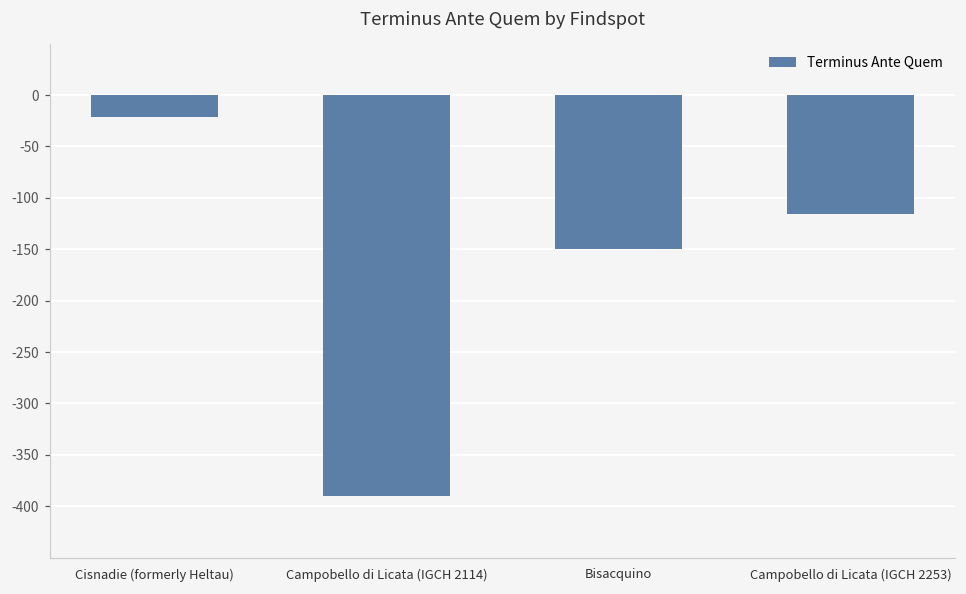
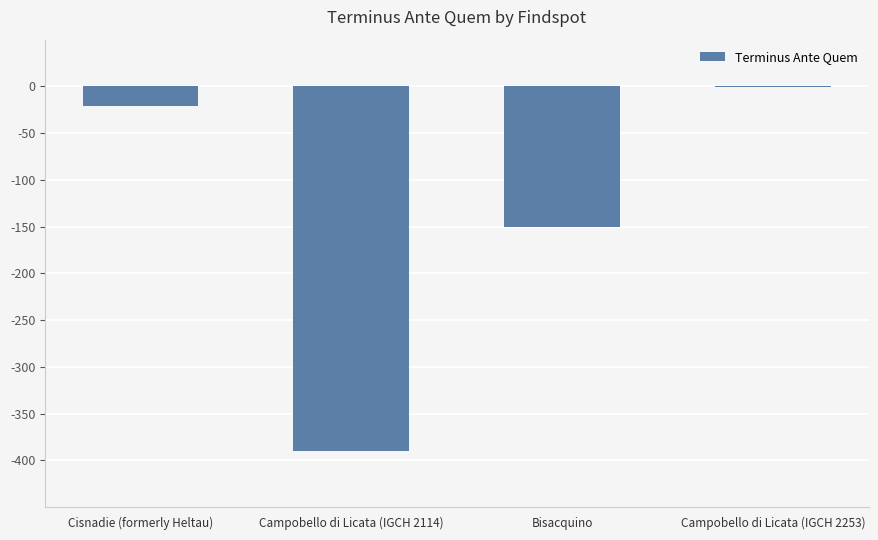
  {
    "Cisnadie (formerly Heltau)": -20,
    "Campobello di Licata (IGCH 2114)": -390,
    "Bisacquino": -150,
-   "Campobello di Licata (IGCH 2253)": -120
+   "Campobello di Licata (IGCH 2253)": 0
  }
